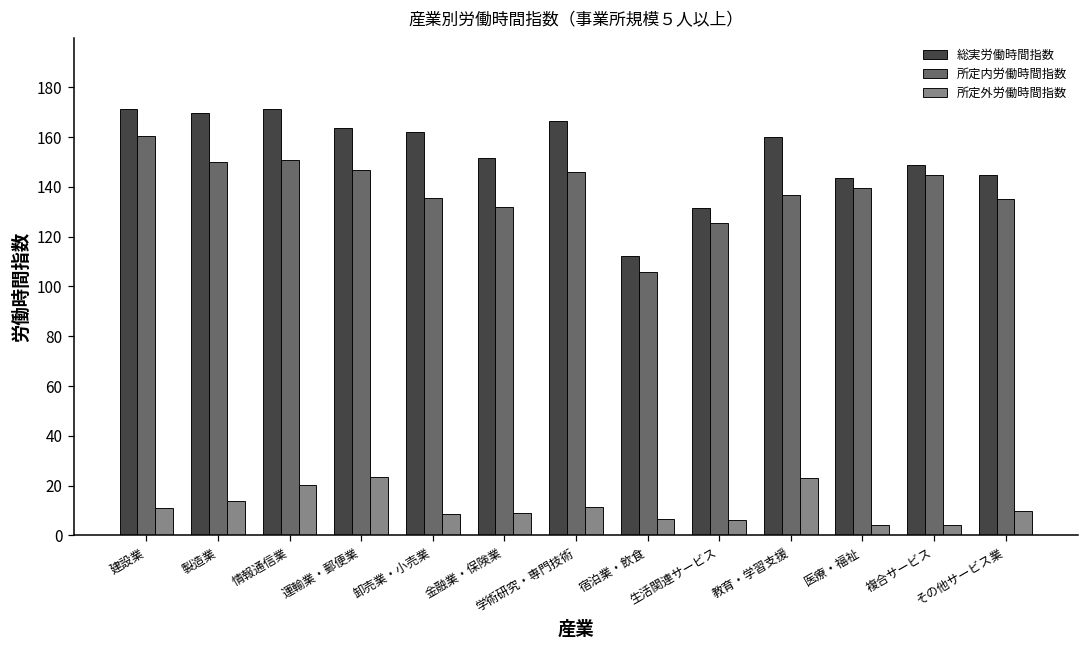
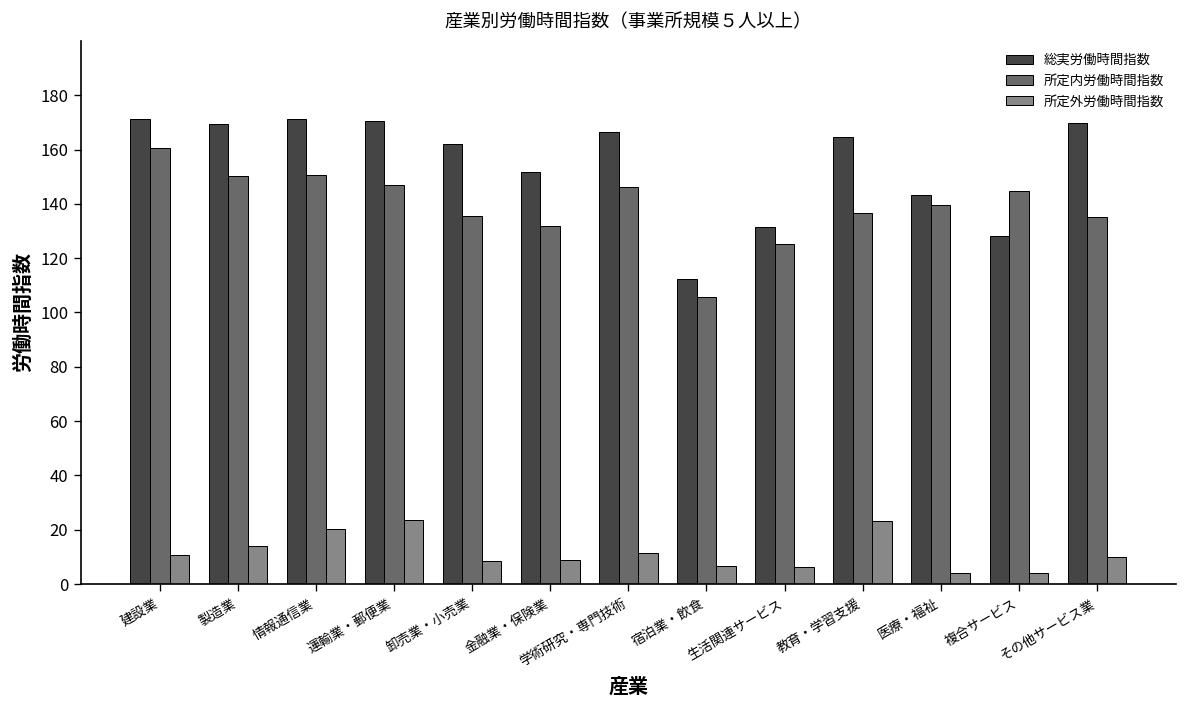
  {
    "総実労働時間指数": {
      "建設業": 171,
      "製造業": 170,
      "情報通信業": 171,
-     "運輸業・郵便業": 164,
+     "運輸業・郵便業": 170,
      "卸売業・小売業": 162,
      "金融業・保険業": 152,
      "学術研究・専門技術": 166,
      "宿泊業・飲食": 112,
      "生活関連サービス": 131,
-     "教育・学習支援": 160,
+     "教育・学習支援": 165,
      "医療・福祉": 143,
-     "複合サービス": 149,
-     "その他サービス業": 145
+     "複合サービス": 128,
+     "その他サービス業": 170
    }
  }
